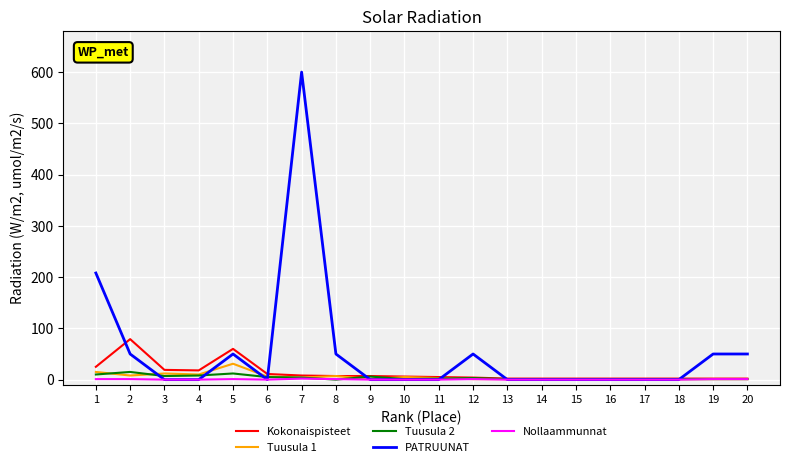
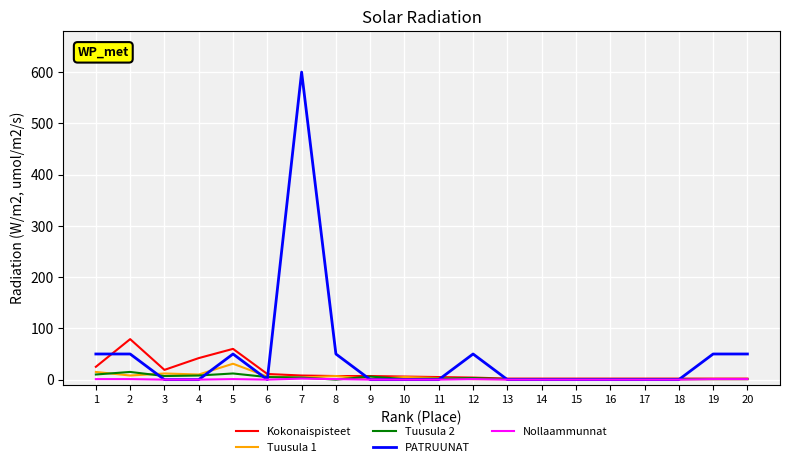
  {
    "Kokonaispisteet": {
      "1": 30,
      "2": 80,
      "3": 20,
-     "4": 20,
+     "4": 40,
      "5": 60,
      "6": 10
    },
    "Tuusula 1": {
      "2": 10,
      "3": 10,
      "5": 30
    },
    "Tuusula 2": {
      "2": 20,
      "3": 10,
      "5": 10
    },
    "PATRUUNAT": {
-     "1": 210,
+     "1": 50,
      "2": 50,
      "5": 50,
      "7": 600,
      "8": 50,
      "12": 50,
      "19": 50,
      "20": 50
    },
    "Nollaammunnat": {
      "1": 0,
      "2": 0,
      "5": 0
    }
  }
